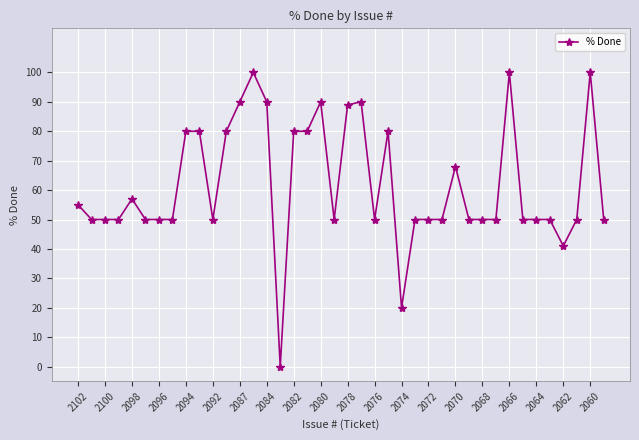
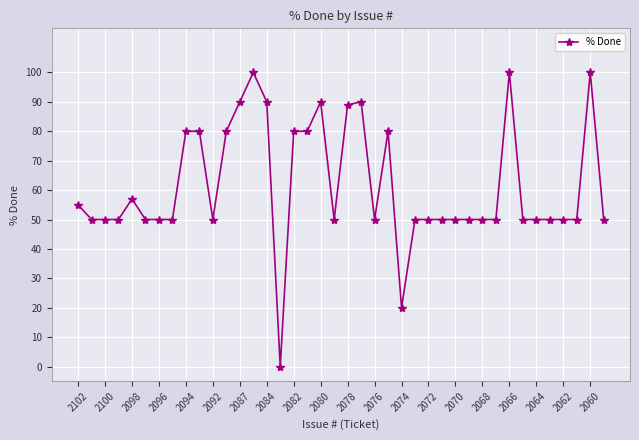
  {
    "2102": 55,
    "2100": 50,
    "2098": 57,
    "2096": 50,
    "2094": 80,
    "2092": 50,
    "2087": 90,
    "2084": 90,
    "2082": 80,
    "2080": 90,
    "2078": 89,
    "2076": 50,
    "2074": 20,
    "2072": 50,
-   "2070": 68,
+   "2070": 50,
    "2068": 50,
    "2066": 100,
    "2064": 50,
-   "2062": 41,
+   "2062": 50,
    "2060": 100
  }
